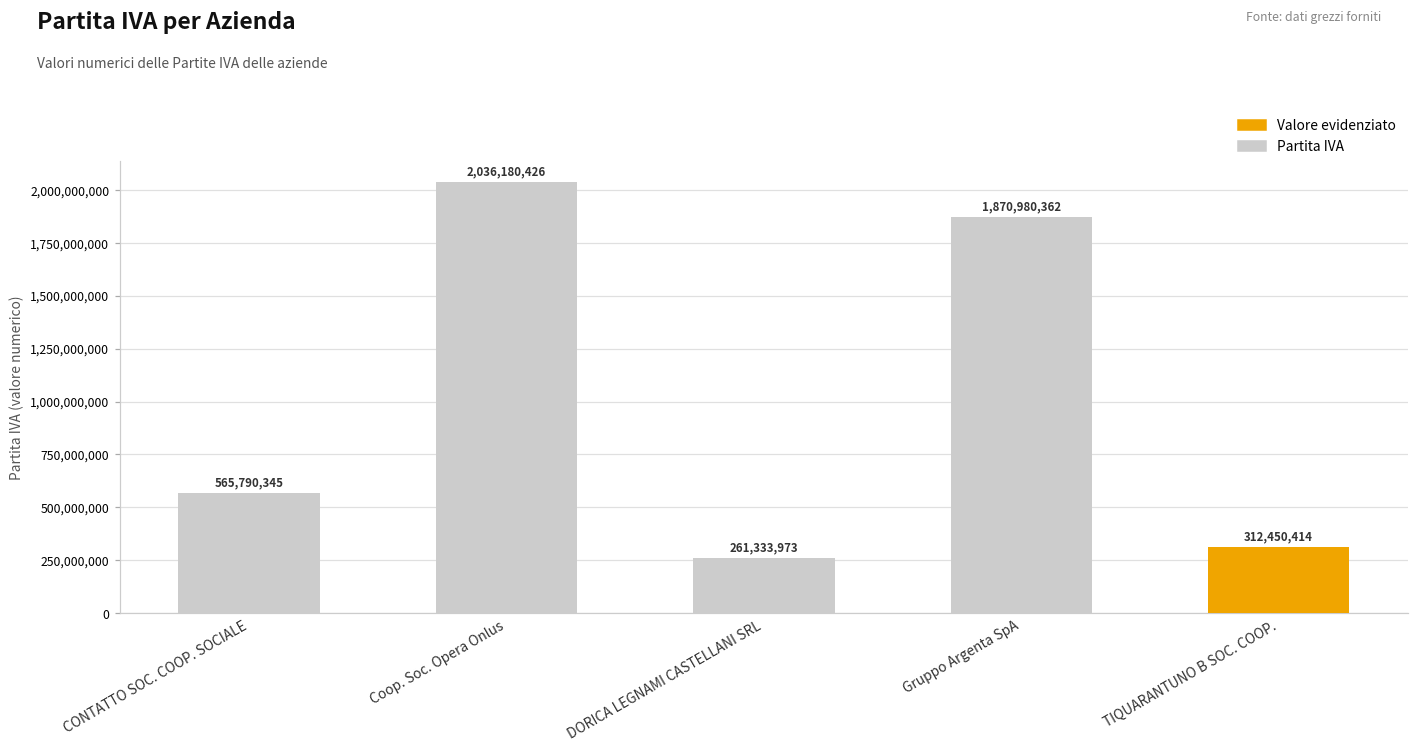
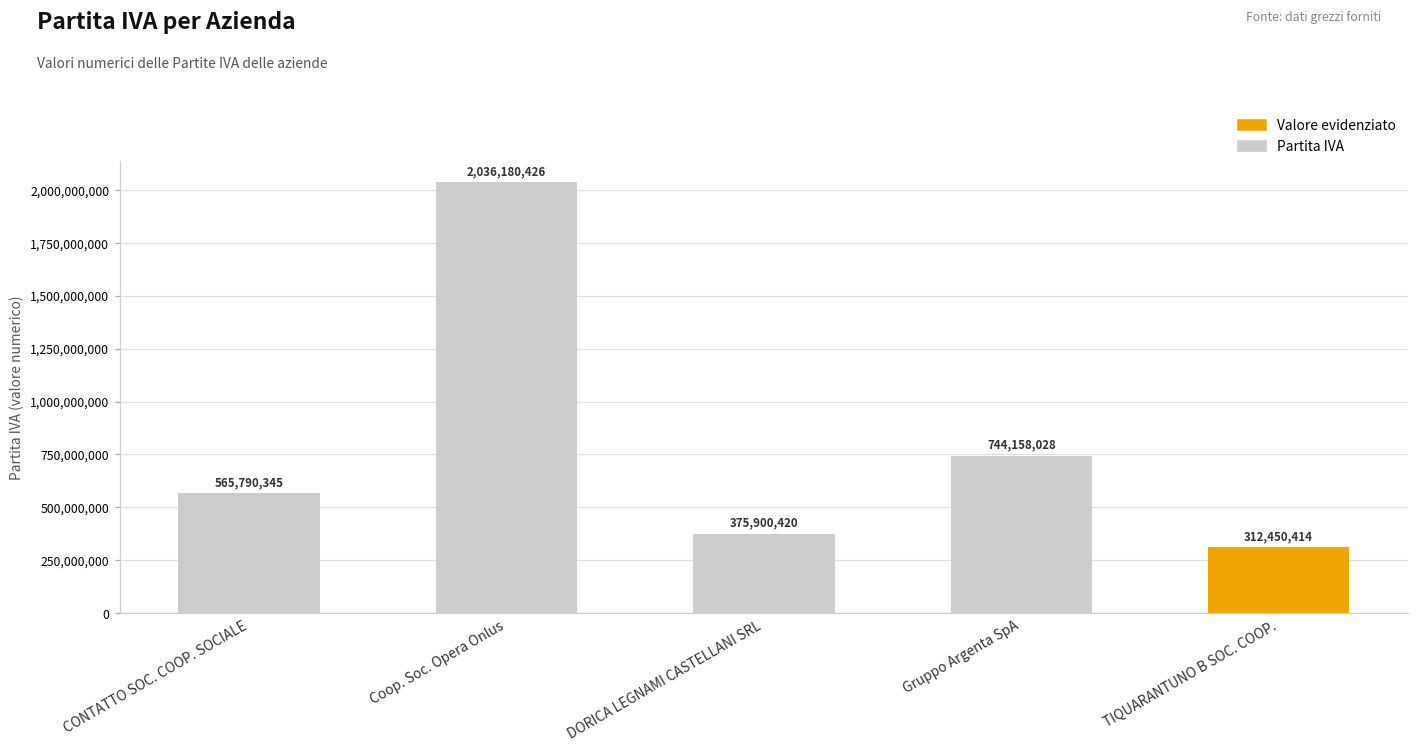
  {
    "CONTATTO SOC. COOP. SOCIALE": "565,790,345",
    "Coop. Soc. Opera Onlus": "2,036,180,426",
-   "DORICA LEGNAMI CASTELLANI SRL": "261,333,973",
-   "Gruppo Argenta SpA": "1,870,980,362",
+   "DORICA LEGNAMI CASTELLANI SRL": "375,900,420",
+   "Gruppo Argenta SpA": "744,158,028",
    "TIQUARANTUNO B SOC. COOP.": "312,450,414"
  }
